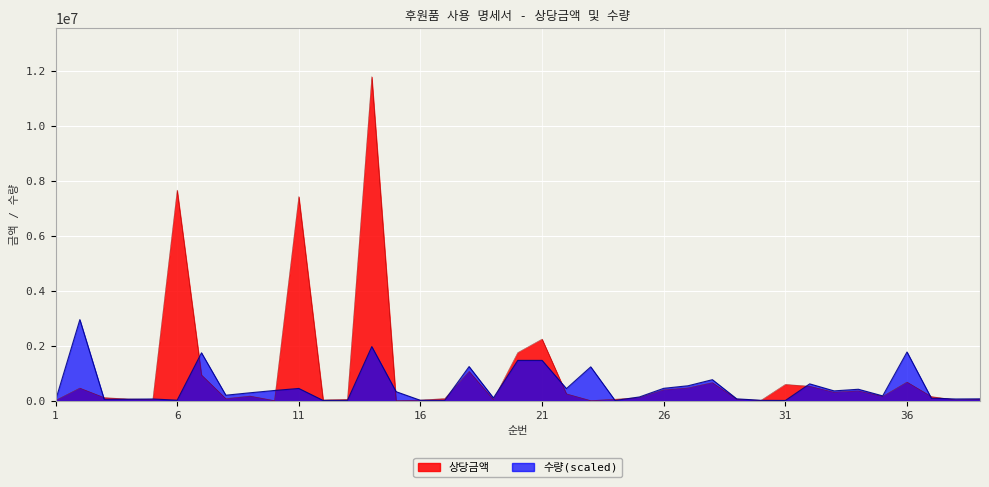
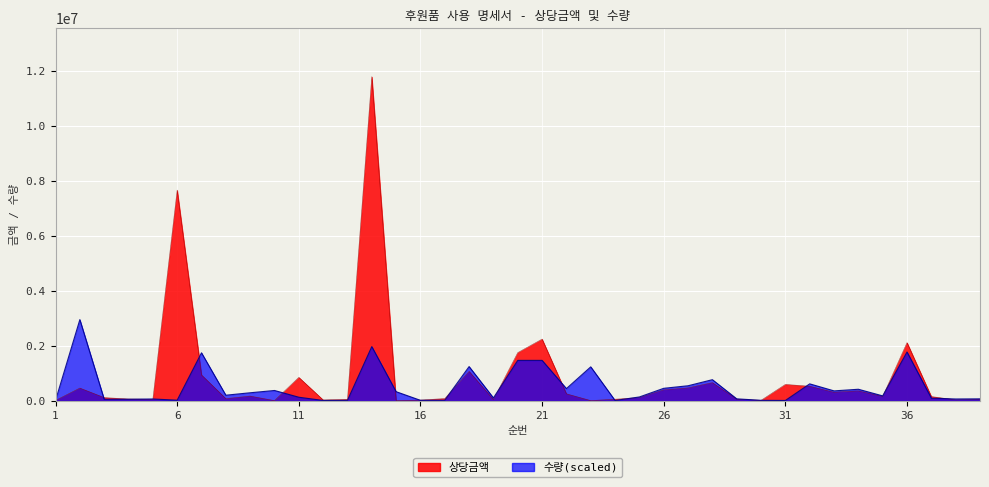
  {
    "상당금액": {
      "6": 7700000,
-     "11": 7400000,
+     "11": 800000,
      "21": 2200000,
      "31": 600000,
-     "36": 700000
+     "36": 2100000
    },
    "수량(scaled)": {
      "6": 0,
-     "11": 400000,
+     "11": 100000,
      "21": 1500000,
      "31": 0,
      "36": 1800000
    }
  }
